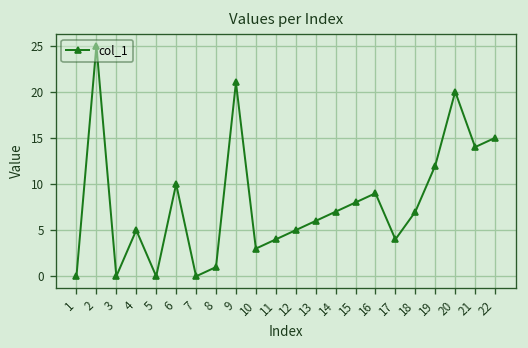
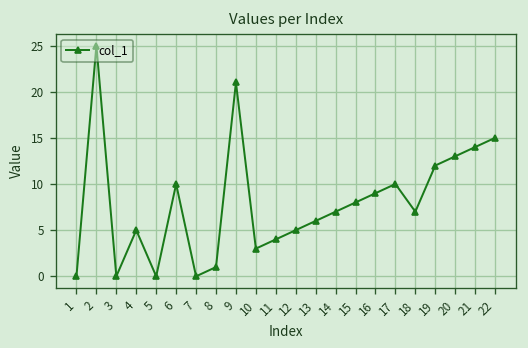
  {
    "1": 0,
    "3": 0,
    "4": 5,
    "5": 0,
    "6": 10,
    "7": 0,
    "8": 1,
    "9": 21,
    "10": 3,
    "11": 4,
    "12": 5,
    "13": 6,
    "14": 7,
    "15": 8,
    "16": 9,
-   "17": 4,
+   "17": 10,
    "18": 7,
    "19": 12,
-   "20": 20,
+   "20": 13,
    "21": 14,
    "22": 15
  }
